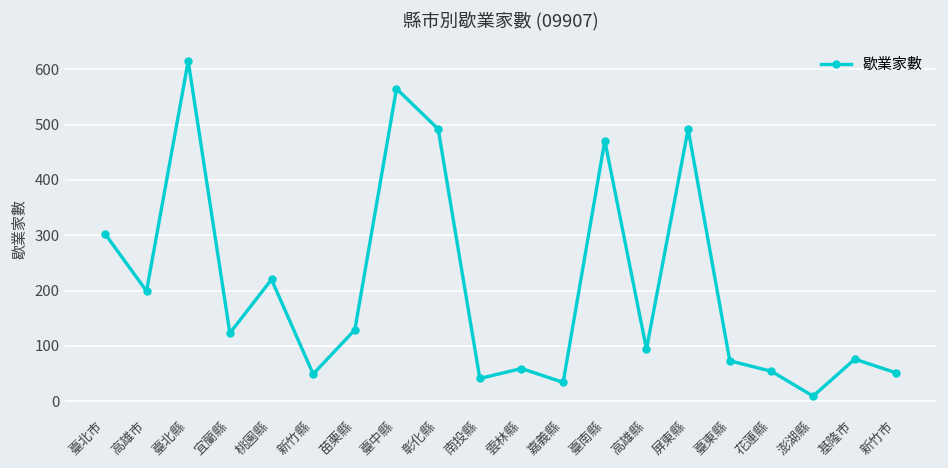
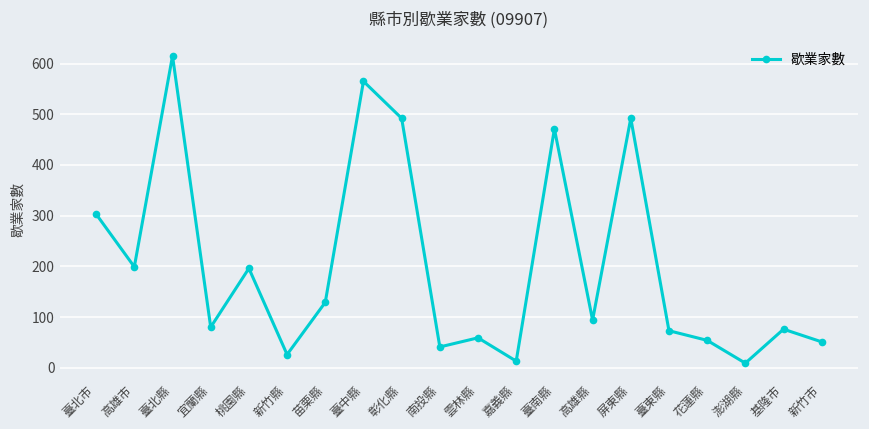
  {
    "臺北市": 300,
    "高雄市": 200,
    "臺北縣": 620,
-   "宜蘭縣": 120,
-   "桃園縣": 220,
-   "新竹縣": 50,
+   "宜蘭縣": 80,
+   "桃園縣": 200,
+   "新竹縣": 30,
    "苗栗縣": 130,
    "臺中縣": 570,
    "彰化縣": 490,
    "南投縣": 40,
    "雲林縣": 60,
-   "嘉義縣": 30,
+   "嘉義縣": 10,
    "臺南縣": 470,
    "高雄縣": 90,
    "屏東縣": 490,
    "臺東縣": 70,
    "花蓮縣": 50,
    "澎湖縣": 10,
    "基隆市": 80,
    "新竹市": 50
  }
